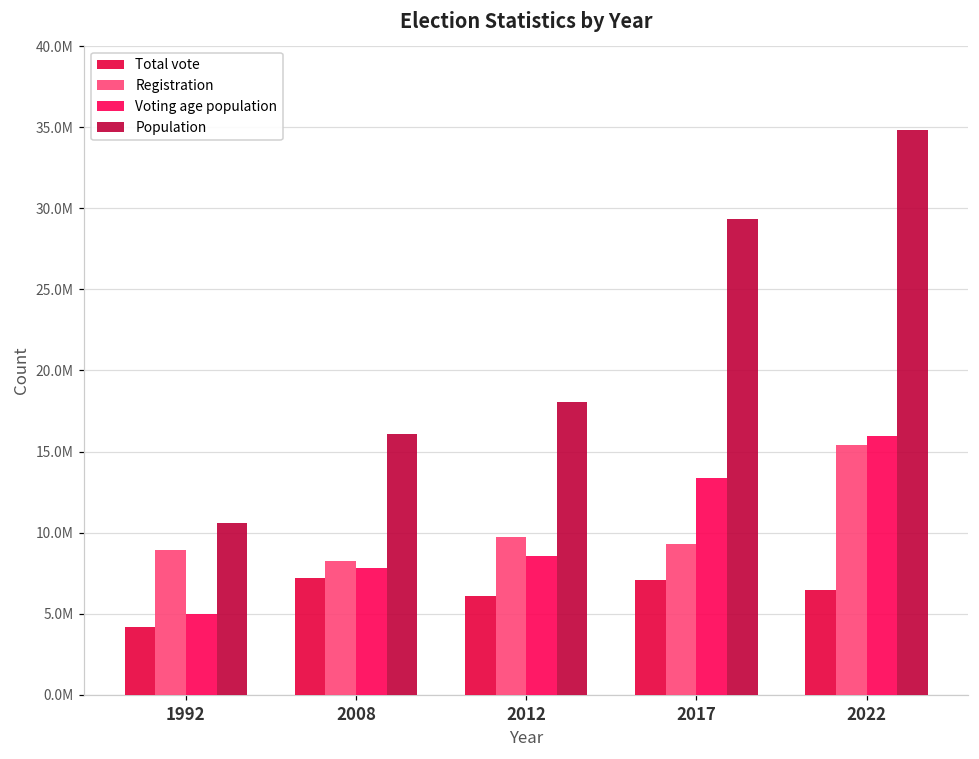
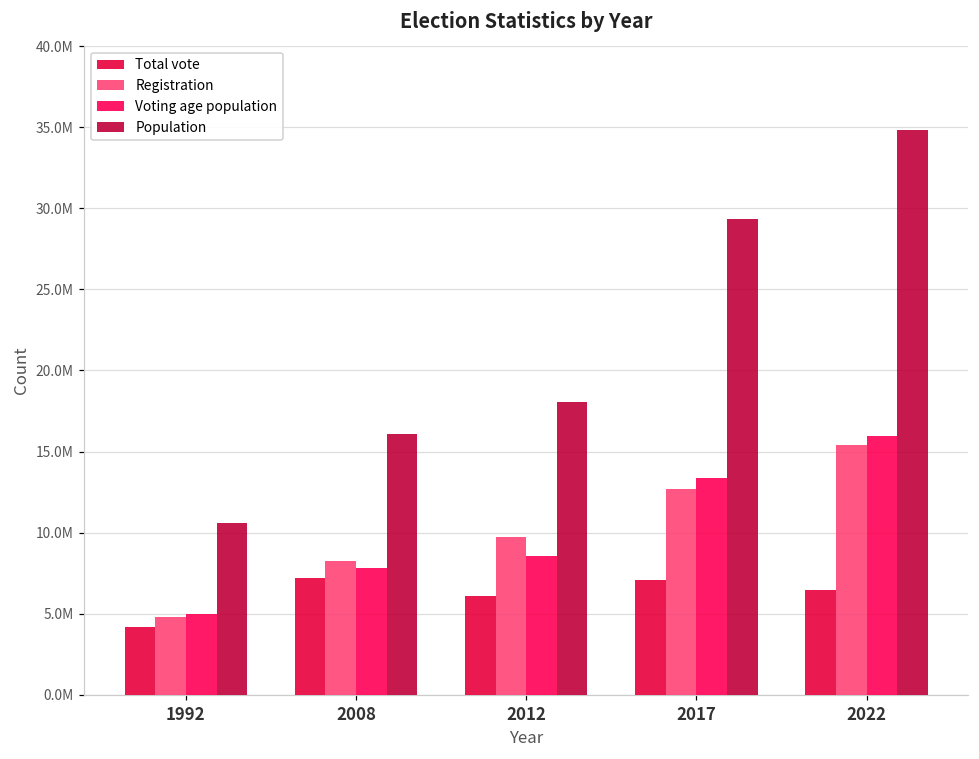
  {
    "Registration": {
-     "1992": 8900000,
+     "1992": 4800000,
      "2008": 8300000,
      "2012": 9800000,
-     "2017": 9300000,
+     "2017": 12700000,
      "2022": 15400000
    }
  }
